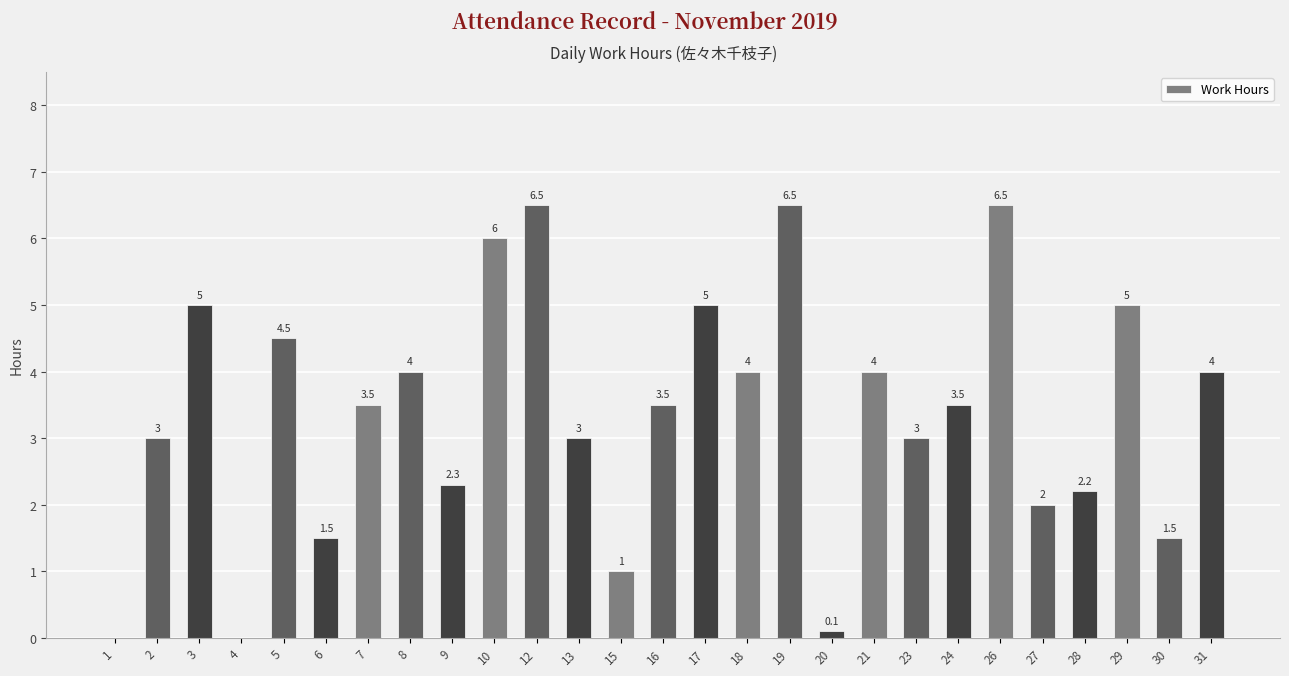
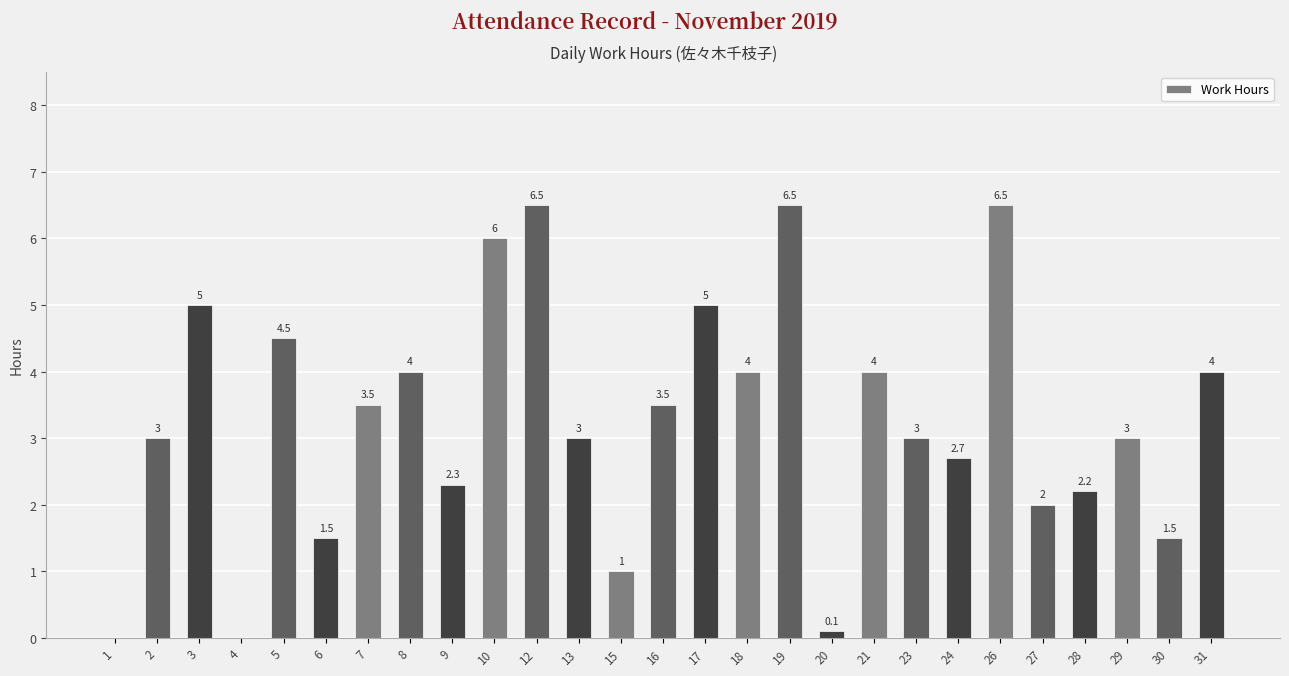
  {
    "2": 3,
    "3": 5,
    "5": 4.5,
    "6": 1.5,
    "7": 3.5,
    "8": 4,
    "9": 2.3,
    "10": 6,
    "12": 6.5,
    "13": 3,
    "15": 1,
    "16": 3.5,
    "17": 5,
    "18": 4,
    "19": 6.5,
    "20": 0.1,
    "21": 4,
    "23": 3,
-   "24": 3.5,
+   "24": 2.7,
    "26": 6.5,
    "27": 2,
    "28": 2.2,
-   "29": 5,
+   "29": 3,
    "30": 1.5,
    "31": 4
  }
